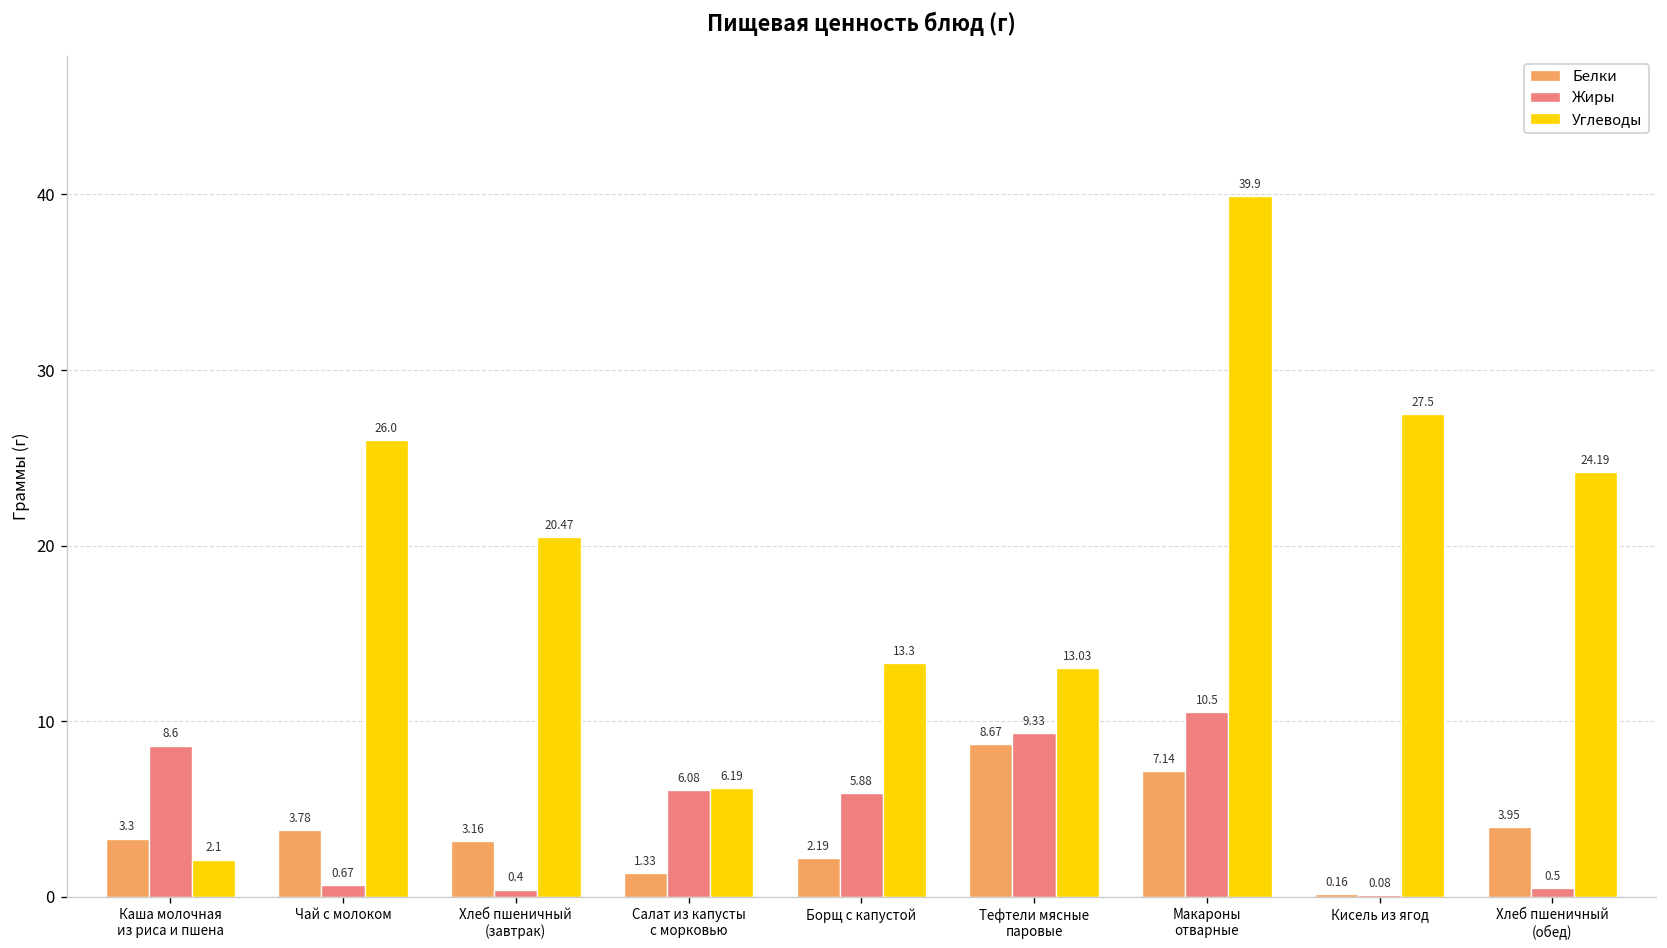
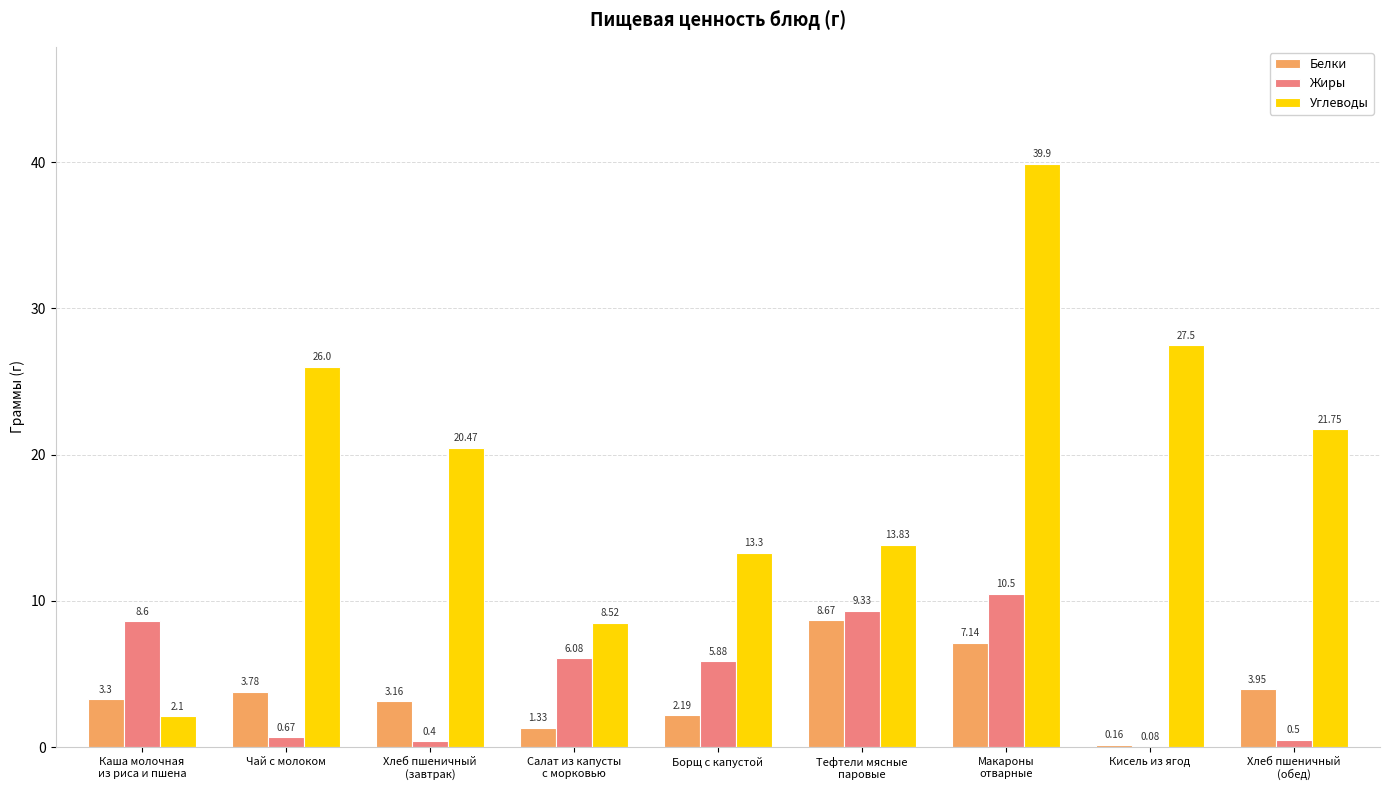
  {
    "Углеводы": {
      "Каша молочная из риса и пшена": 2.1,
      "Чай с молоком": 26.0,
      "Хлеб пшеничный (завтрак)": 20.47,
-     "Салат из капусты с морковью": 6.19,
+     "Салат из капусты с морковью": 8.52,
      "Борщ с капустой": 13.3,
-     "Тефтели мясные паровые": 13.03,
+     "Тефтели мясные паровые": 13.83,
      "Макароны отварные": 39.9,
      "Кисель из ягод": 27.5,
-     "Хлеб пшеничный (обед)": 24.19
+     "Хлеб пшеничный (обед)": 21.75
    }
  }
